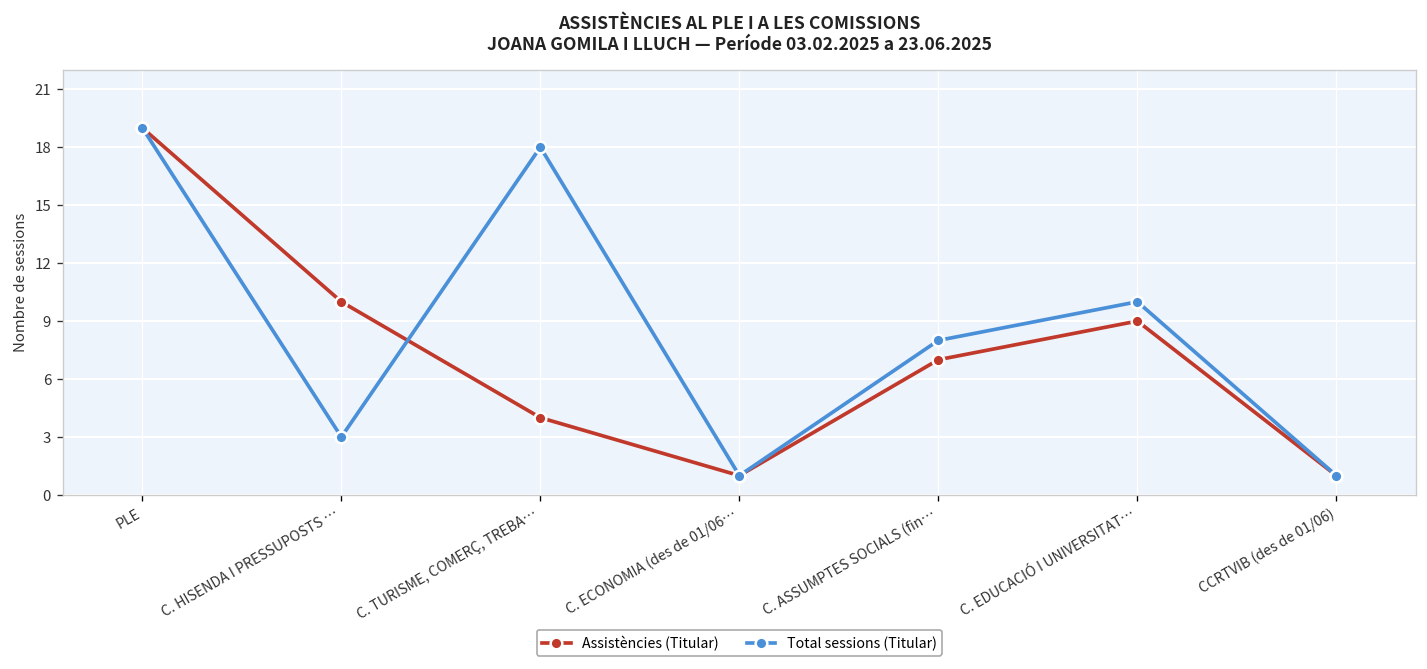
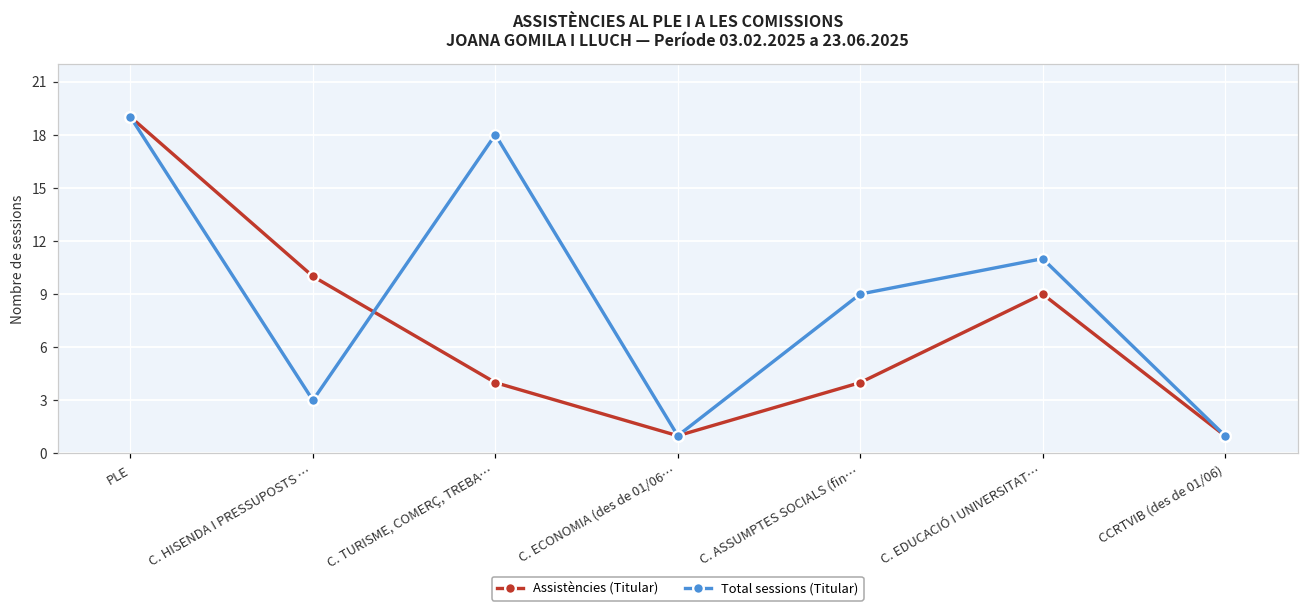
  {
    "Assistències (Titular)": {
      "C. HISENDA I PRESSUPOSTS …": 10,
      "C. TURISME, COMERÇ, TREBA…": 4,
-     "C. ASSUMPTES SOCIALS (fin…": 7,
+     "C. ASSUMPTES SOCIALS (fin…": 4,
      "C. EDUCACIÓ I UNIVERSITAT…": 9
    },
    "Total sessions (Titular)": {
      "C. HISENDA I PRESSUPOSTS …": 3,
      "C. TURISME, COMERÇ, TREBA…": 18,
-     "C. ASSUMPTES SOCIALS (fin…": 8,
-     "C. EDUCACIÓ I UNIVERSITAT…": 10
+     "C. ASSUMPTES SOCIALS (fin…": 9,
+     "C. EDUCACIÓ I UNIVERSITAT…": 11
    }
  }
